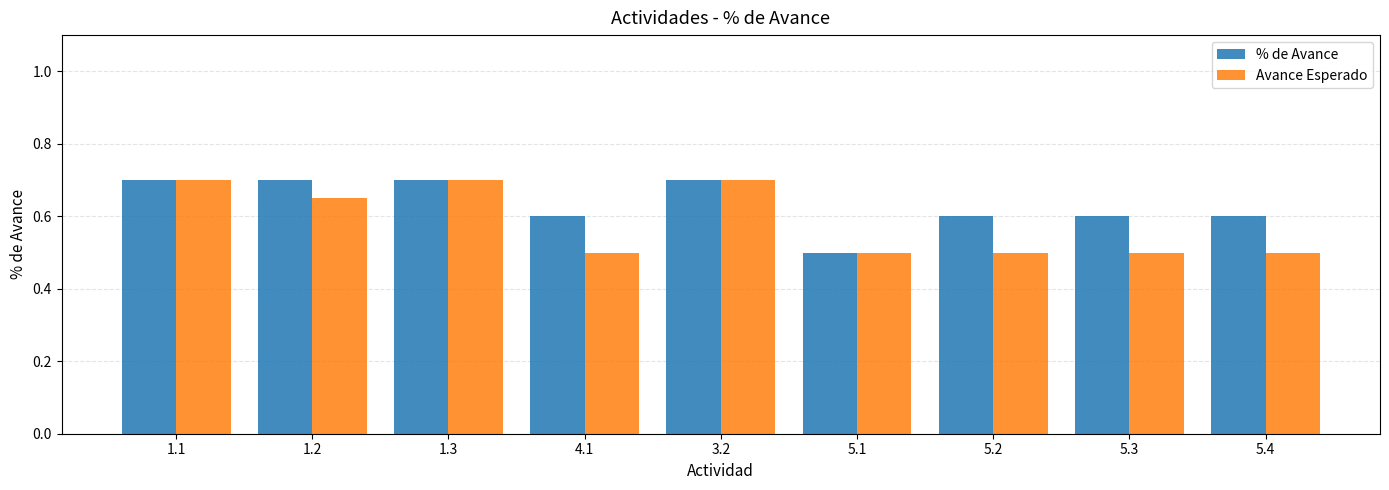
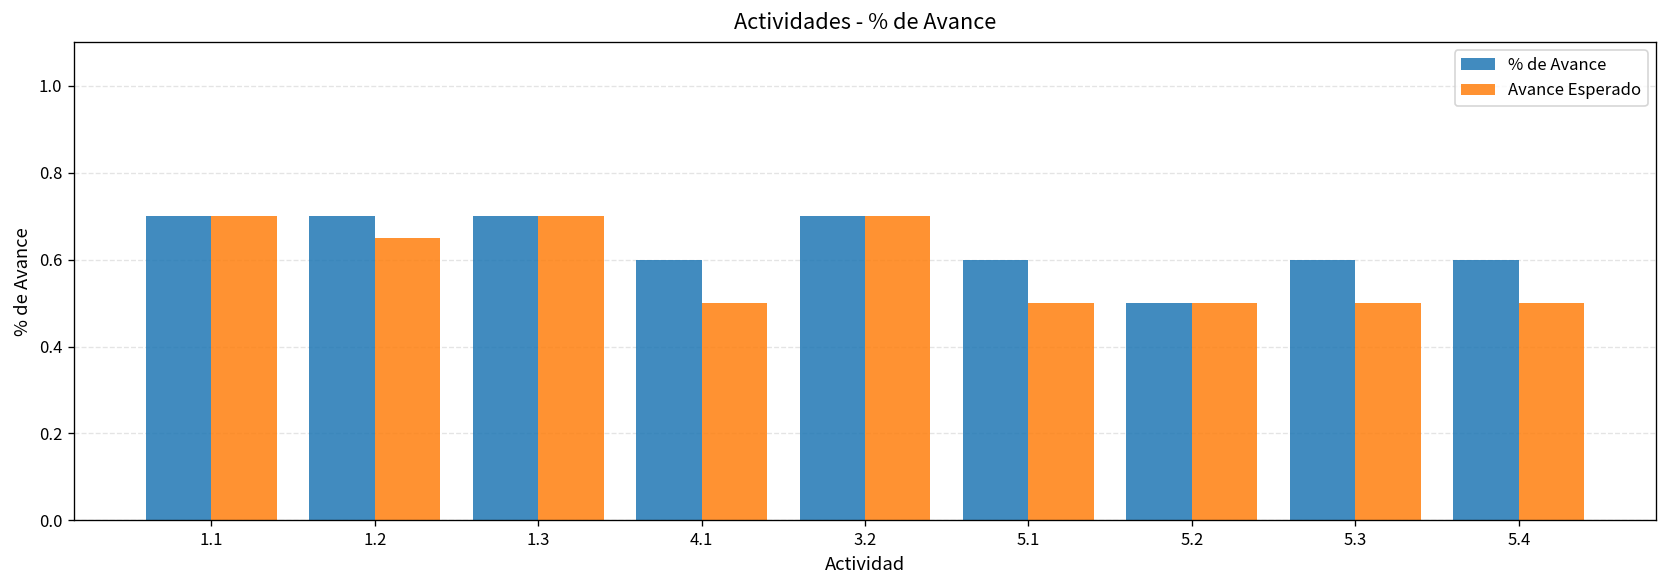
  {
    "% de Avance": {
      "1.1": 0.7,
      "1.2": 0.7,
      "1.3": 0.7,
      "4.1": 0.6,
      "3.2": 0.7,
-     "5.1": 0.5,
-     "5.2": 0.6,
+     "5.1": 0.6,
+     "5.2": 0.5,
      "5.3": 0.6,
      "5.4": 0.6
    },
    "Avance Esperado": {
      "1.1": 0.7,
      "1.2": 0.65,
      "1.3": 0.7,
      "4.1": 0.5,
      "3.2": 0.7,
      "5.1": 0.5,
      "5.2": 0.5,
      "5.3": 0.5,
      "5.4": 0.5
    }
  }
